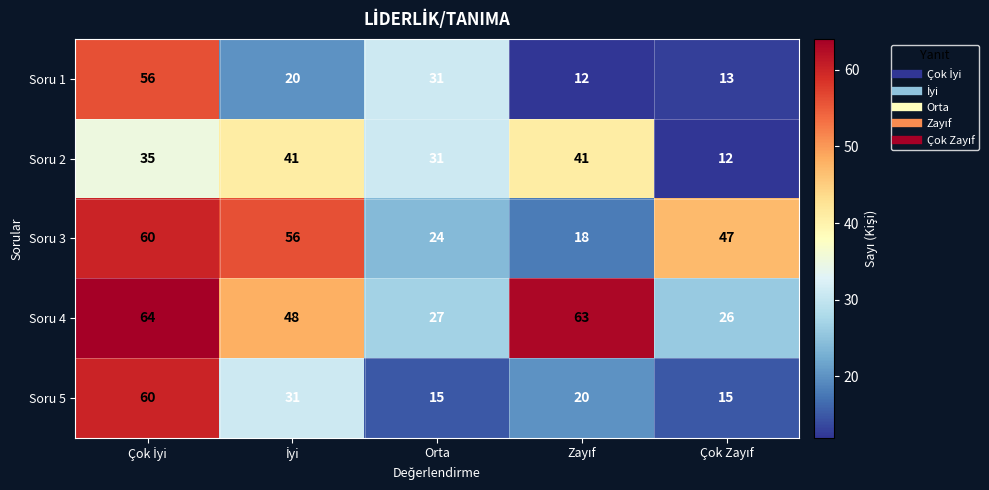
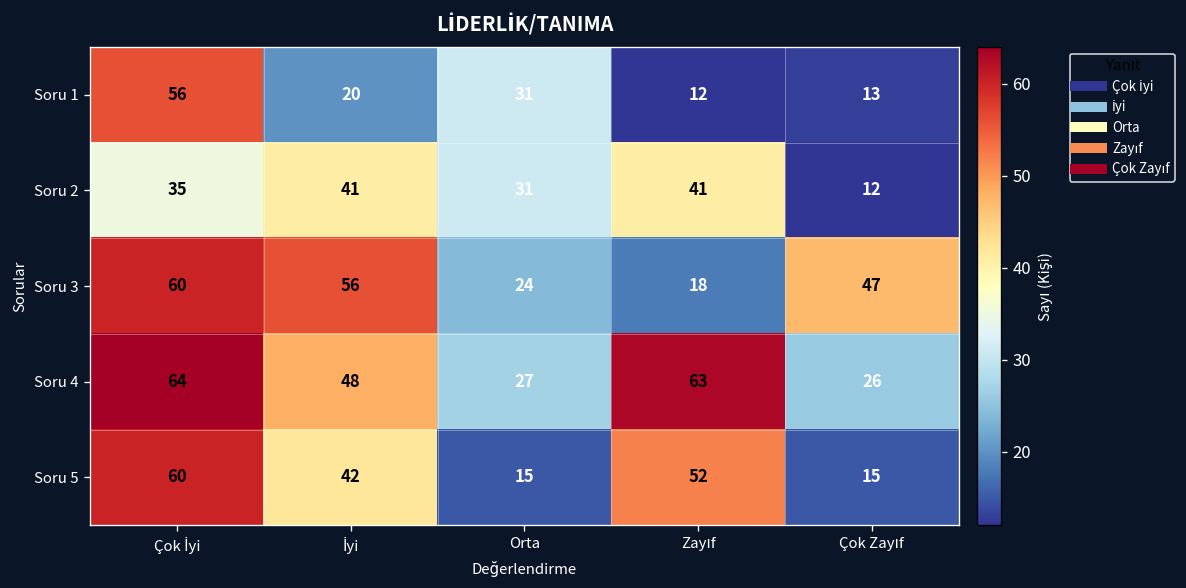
  {
    "Soru 1": {
      "Çok İyi": 56,
      "İyi": 20,
      "Orta": 31,
      "Zayıf": 12,
      "Çok Zayıf": 13
    },
    "Soru 2": {
      "Çok İyi": 35,
      "İyi": 41,
      "Orta": 31,
      "Zayıf": 41,
      "Çok Zayıf": 12
    },
    "Soru 3": {
      "Çok İyi": 60,
      "İyi": 56,
      "Orta": 24,
      "Zayıf": 18,
      "Çok Zayıf": 47
    },
    "Soru 4": {
      "Çok İyi": 64,
      "İyi": 48,
      "Orta": 27,
      "Zayıf": 63,
      "Çok Zayıf": 26
    },
    "Soru 5": {
      "Çok İyi": 60,
-     "İyi": 31,
+     "İyi": 42,
      "Orta": 15,
-     "Zayıf": 20,
+     "Zayıf": 52,
      "Çok Zayıf": 15
    }
  }
